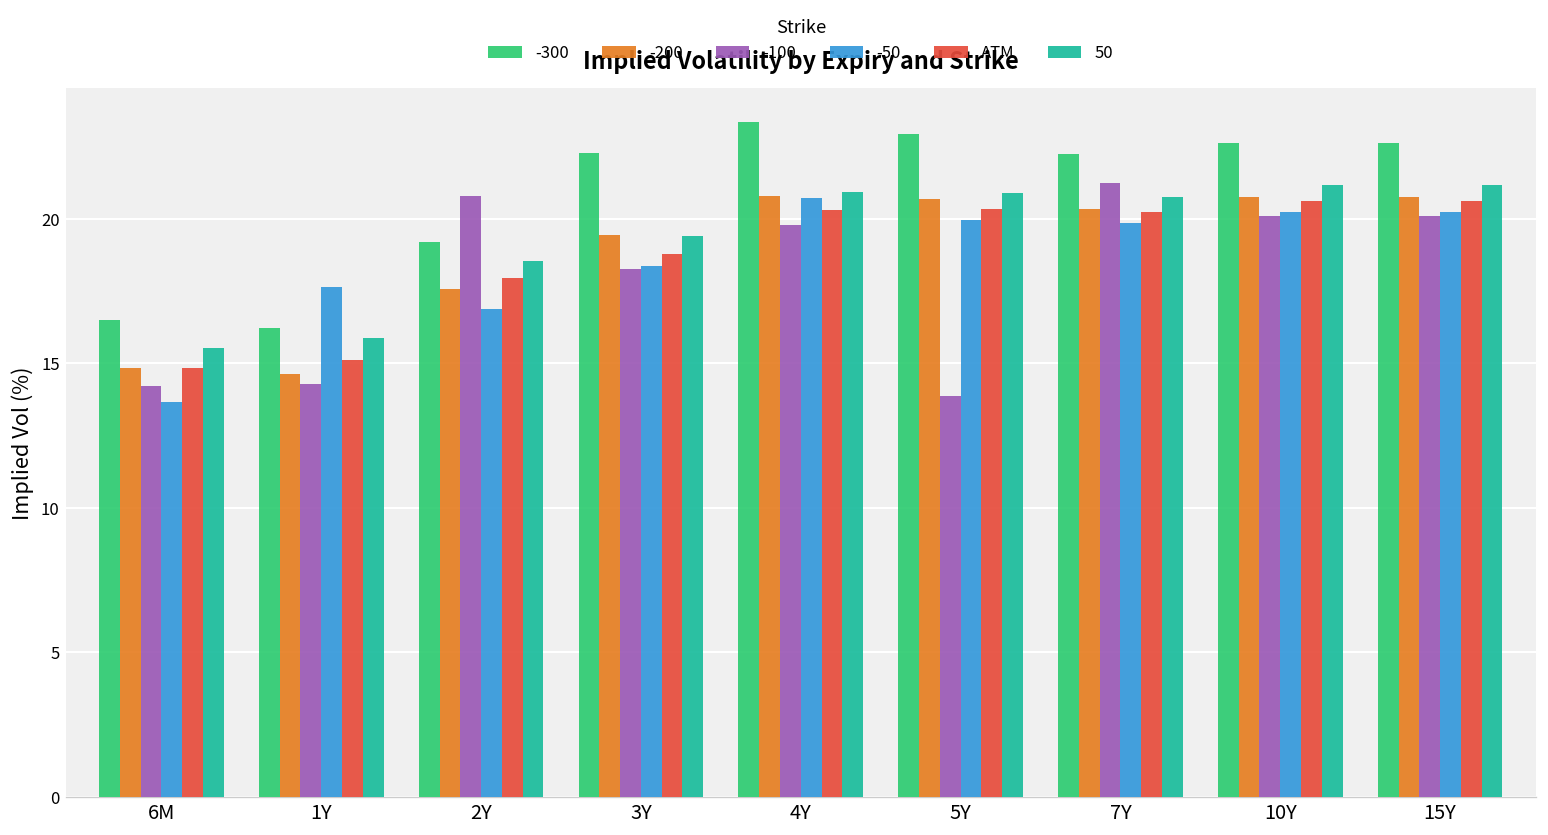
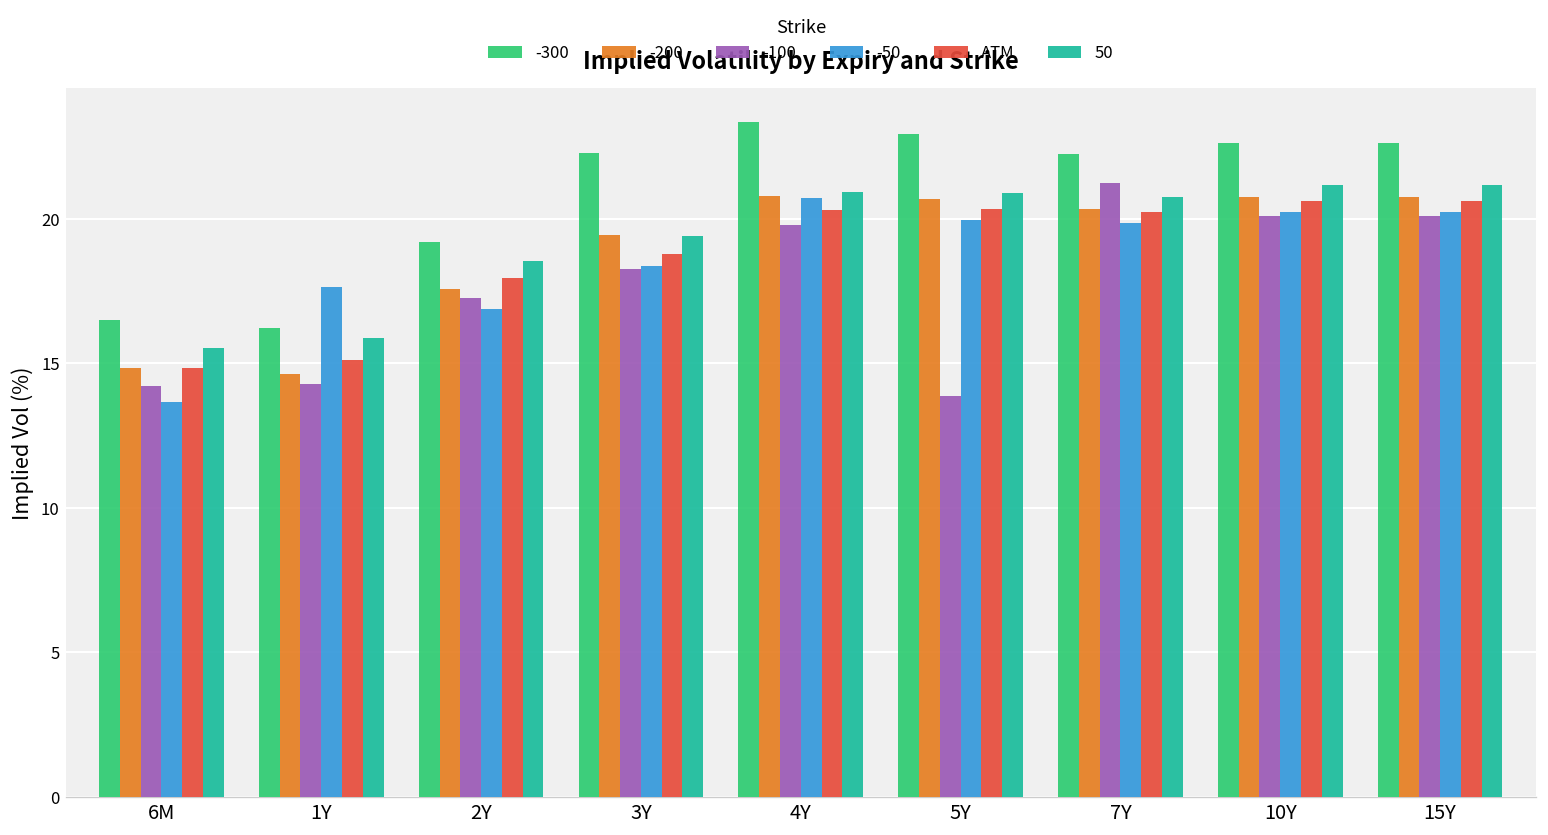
  {
    "-100": {
      "6M": 14.2,
      "1Y": 14.3,
-     "2Y": 20.8,
+     "2Y": 17.3,
      "3Y": 18.3,
      "4Y": 19.8,
      "5Y": 13.9,
      "7Y": 21.2,
      "10Y": 20.1,
      "15Y": 20.1
    },
    "-50": {
      "6M": 13.6,
      "1Y": 17.6,
      "2Y": 16.9,
      "3Y": 18.4,
      "4Y": 20.7,
      "5Y": 20.0,
      "7Y": 19.8,
      "10Y": 20.2,
      "15Y": 20.2
    }
  }
